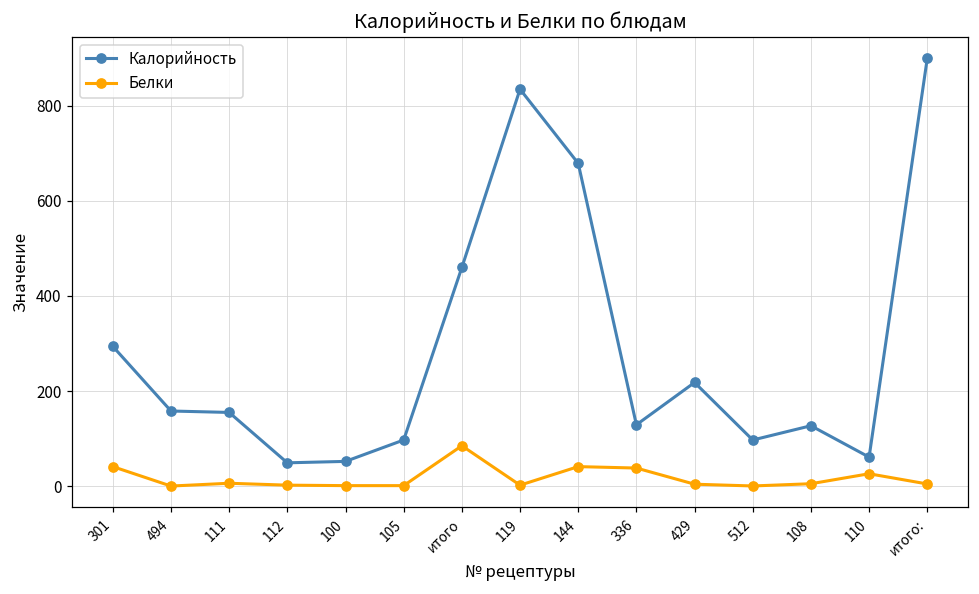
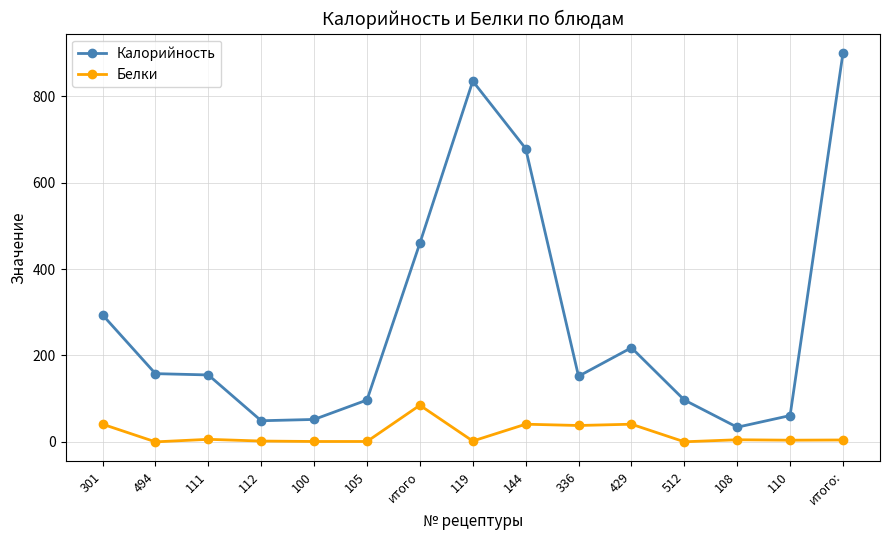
  {
    "Калорийность": {
      "301": 290,
      "494": 160,
      "111": 160,
      "112": 50,
      "100": 50,
      "105": 100,
      "итого": 460,
      "119": 840,
      "144": 680,
-     "336": 130,
+     "336": 150,
      "429": 220,
      "512": 100,
-     "108": 130,
+     "108": 30,
      "110": 60,
      "итого:": 900
    },
    "Белки": {
      "301": 40,
      "494": 0,
      "111": 10,
      "112": 0,
      "100": 0,
      "105": 0,
      "итого": 80,
      "119": 0,
      "144": 40,
      "336": 40,
-     "429": 0,
+     "429": 40,
      "512": 0,
      "108": 10,
-     "110": 30,
+     "110": 0,
      "итого:": 0
    }
  }
